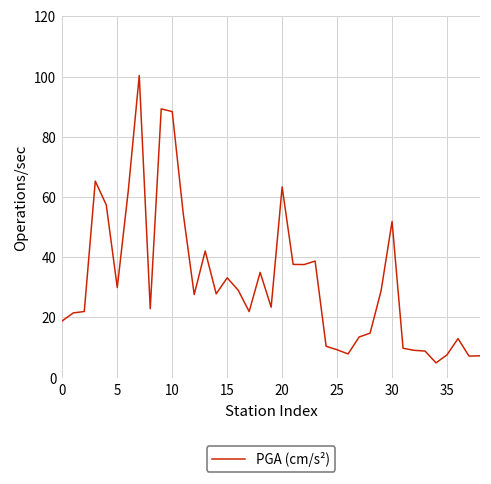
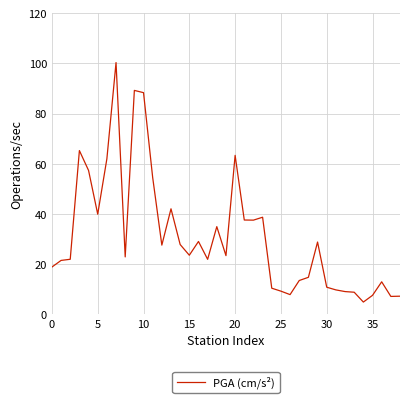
  {
    "0": 19,
-   "5": 30,
+   "5": 40,
    "10": 88,
-   "15": 33,
+   "15": 24,
    "20": 63,
    "25": 9,
-   "30": 52,
+   "30": 11,
    "35": 8
  }
